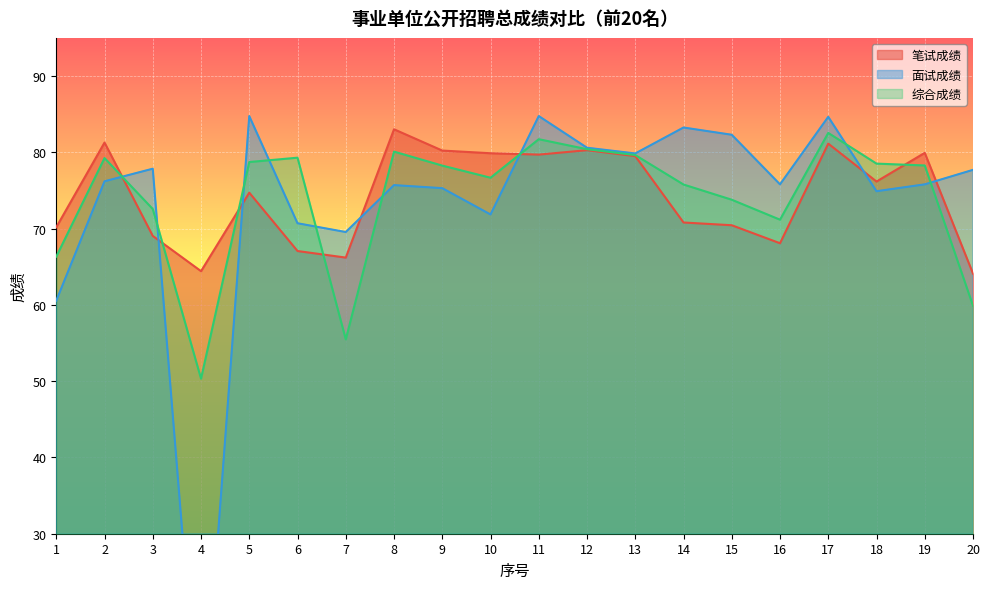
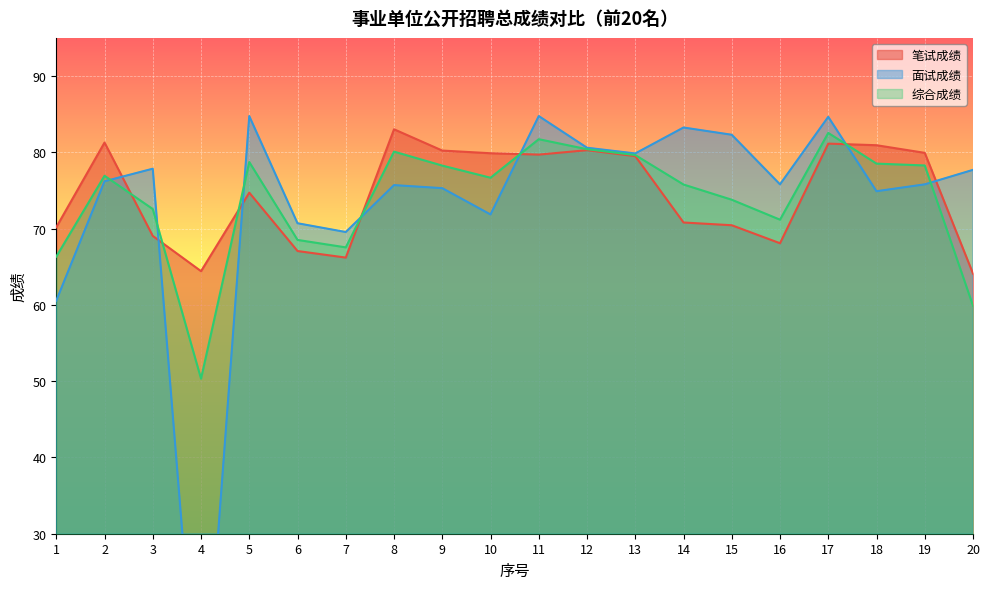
  {
    "笔试成绩": {
      "1": 70,
      "2": 81,
      "3": 69,
      "4": 64,
      "5": 75,
      "6": 67,
      "7": 66,
      "8": 83,
      "9": 80,
      "10": 80,
      "11": 80,
      "14": 71,
      "15": 70,
      "16": 68,
      "17": 81,
-     "18": 76,
+     "18": 81,
      "19": 80,
      "20": 64
    },
    "综合成绩": {
      "1": 66,
-     "2": 79,
+     "2": 77,
      "3": 73,
      "4": 50,
      "5": 79,
-     "6": 79,
-     "7": 55,
+     "6": 69,
+     "7": 68,
      "8": 80,
      "9": 78,
      "10": 77,
      "11": 82,
      "14": 76,
      "15": 74,
      "16": 71,
      "17": 83,
      "18": 79,
      "19": 78,
      "20": 60
    }
  }
